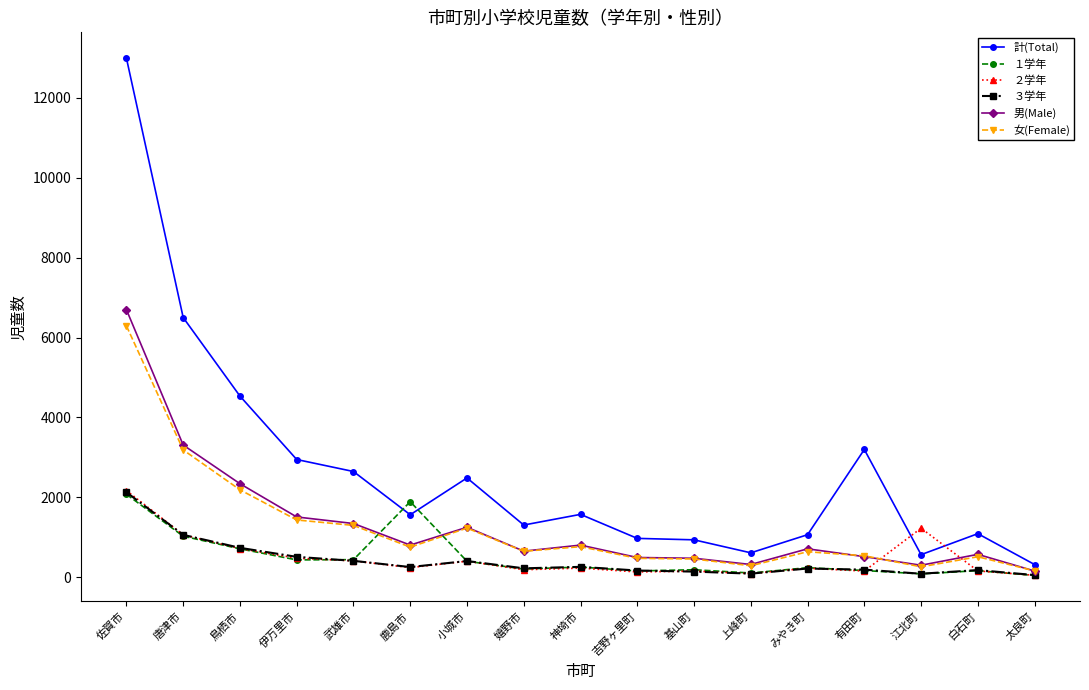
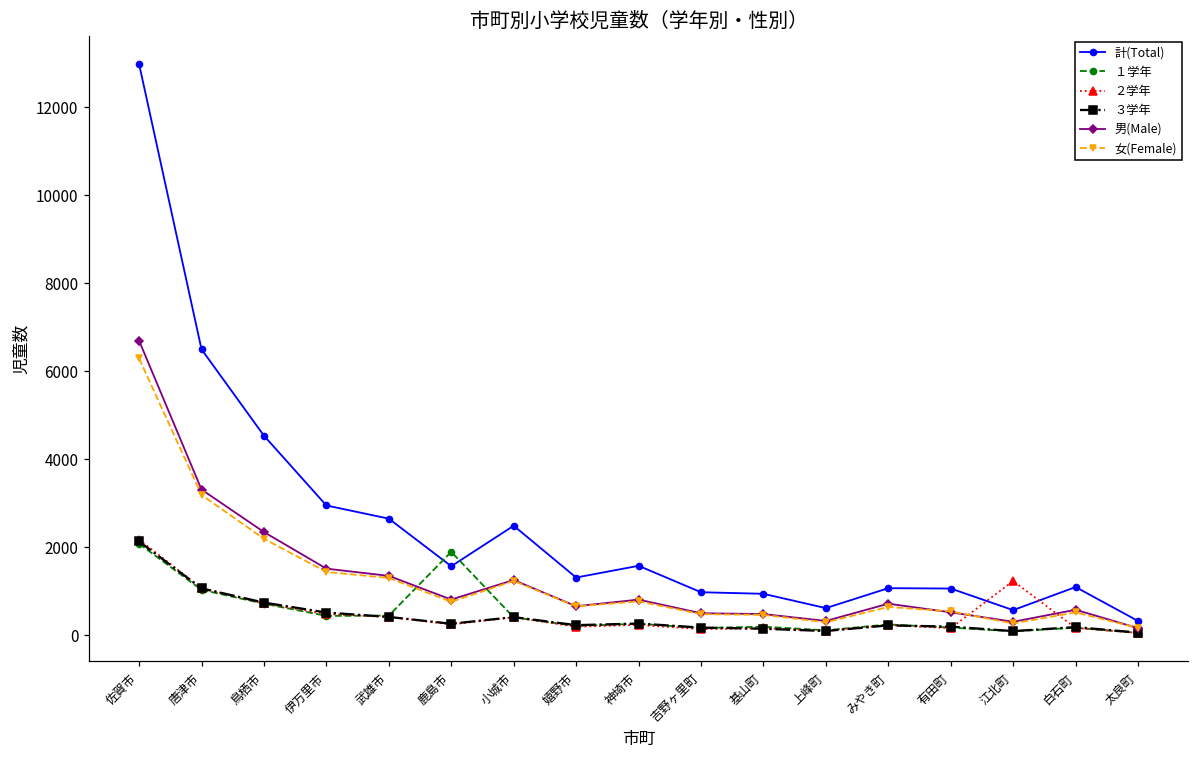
  {
    "計(Total)": {
      "佐賀市": 13000,
      "唐津市": 6500,
      "鳥栖市": 4500,
      "伊万里市": 2900,
      "武雄市": 2600,
      "鹿島市": 1600,
      "小城市": 2500,
      "嬉野市": 1300,
      "神埼市": 1600,
      "吉野ヶ里町": 1000,
      "基山町": 900,
      "上峰町": 600,
      "みやき町": 1100,
-     "有田町": 3200,
+     "有田町": 1100,
      "江北町": 600,
      "白石町": 1100,
      "太良町": 300
    },
    "１学年": {
      "鹿島市": 1900
    },
    "２学年": {
      "江北町": 1200
    },
    "男(Male)": {
      "佐賀市": 6700,
      "唐津市": 3300,
      "鳥栖市": 2300,
      "伊万里市": 1500,
      "みやき町": 700
    },
    "女(Female)": {
      "佐賀市": 6300,
      "唐津市": 3200,
      "鳥栖市": 2200,
      "伊万里市": 1400,
      "みやき町": 600
    }
  }
